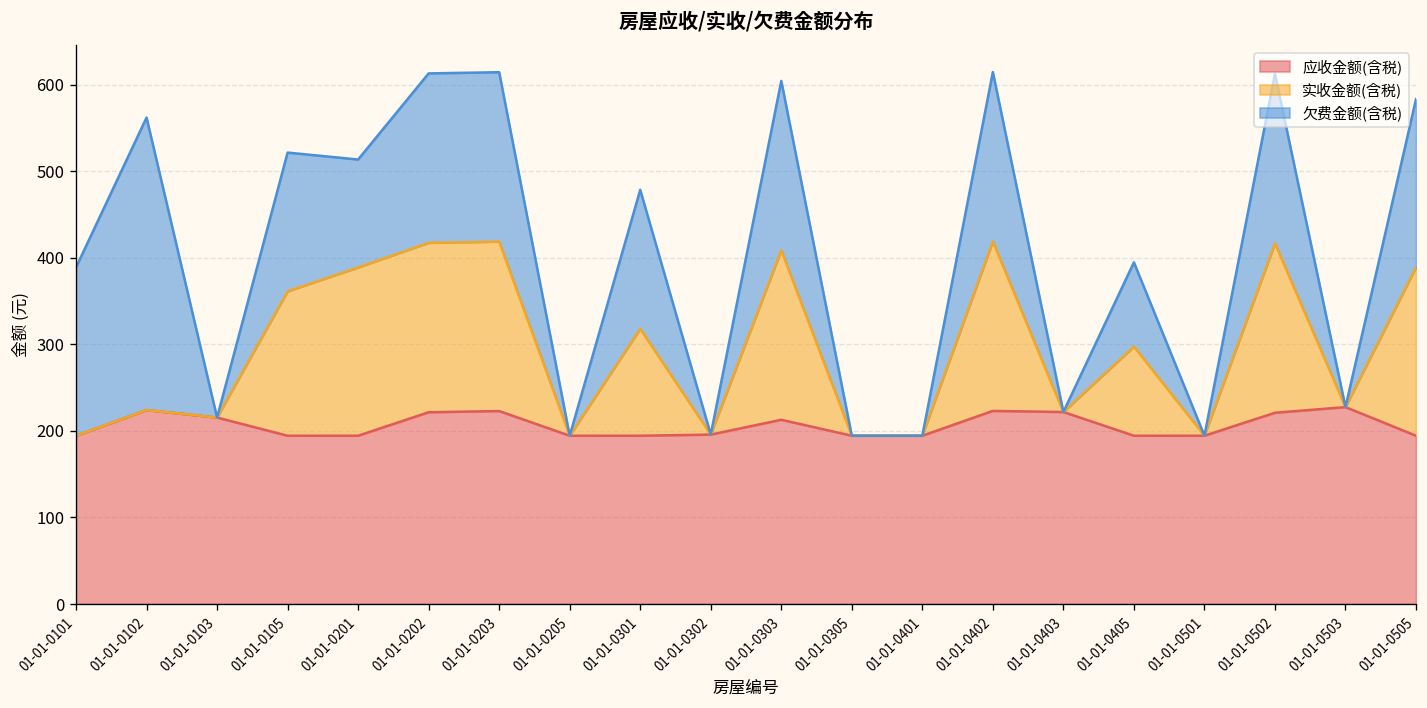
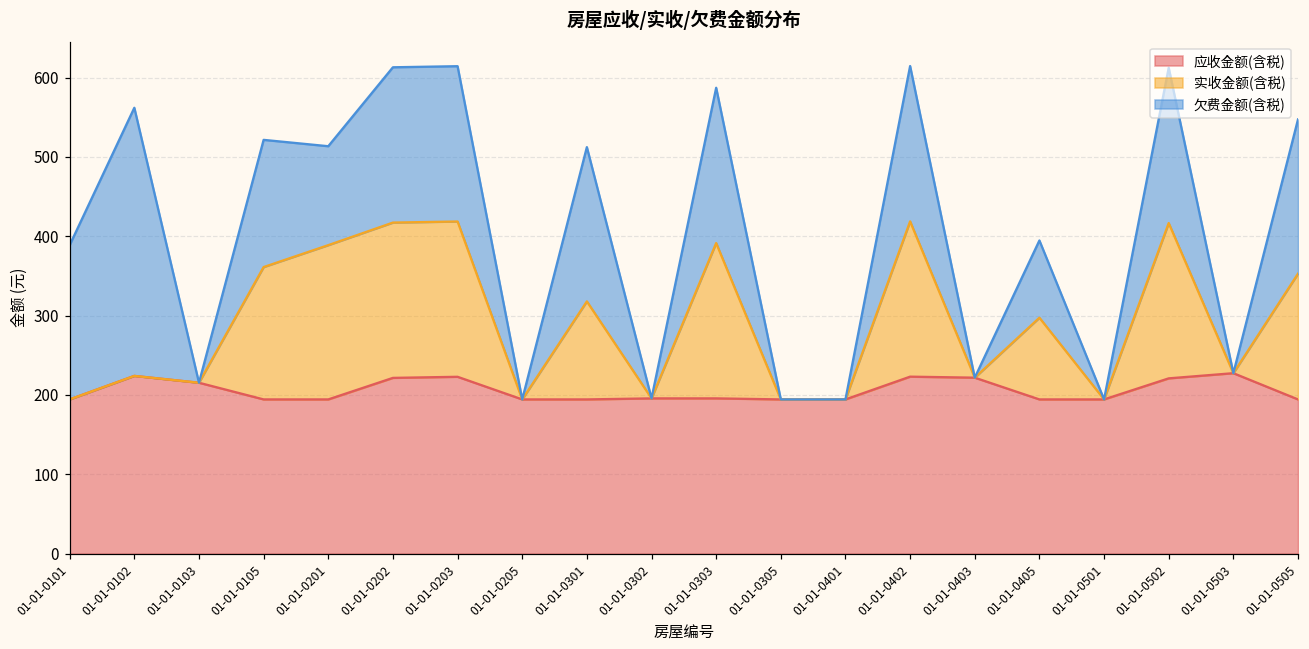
  {
    "应收金额(含税)": {
      "01-01-0105": 190,
      "01-01-0201": 190,
      "01-01-0202": 220,
      "01-01-0203": 220,
      "01-01-0301": 190,
-     "01-01-0303": 210,
+     "01-01-0303": 200,
      "01-01-0402": 220,
      "01-01-0405": 190,
      "01-01-0502": 220,
      "01-01-0505": 190
    },
    "实收金额(含税)": {
      "01-01-0105": 170,
      "01-01-0201": 190,
      "01-01-0202": 200,
      "01-01-0203": 200,
      "01-01-0301": 120,
      "01-01-0303": 200,
      "01-01-0402": 200,
      "01-01-0405": 100,
      "01-01-0502": 200,
-     "01-01-0505": 190
+     "01-01-0505": 160
    },
    "欠费金额(含税)": {
      "01-01-0101": 190,
      "01-01-0102": 340,
      "01-01-0105": 160,
      "01-01-0201": 120,
      "01-01-0202": 200,
      "01-01-0203": 200,
-     "01-01-0301": 160,
+     "01-01-0301": 190,
      "01-01-0303": 200,
      "01-01-0402": 200,
      "01-01-0405": 100,
      "01-01-0505": 190
    }
  }
